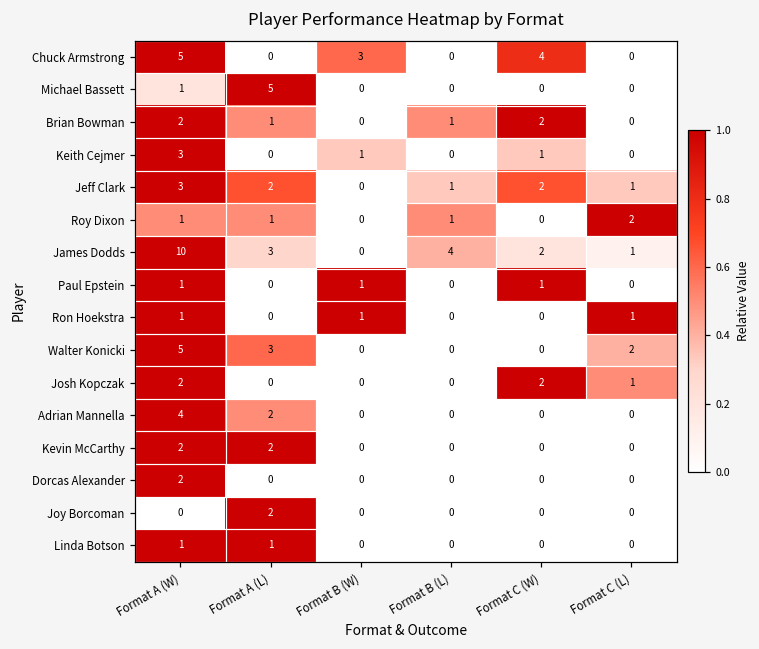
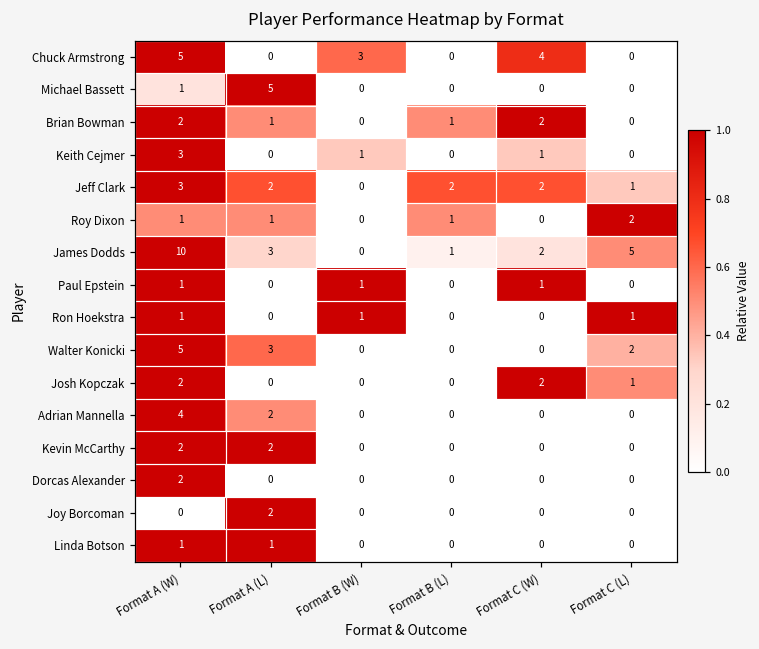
  {
    "Chuck Armstrong": {
      "Format A (W)": 5,
      "Format A (L)": 0,
      "Format B (W)": 3,
      "Format B (L)": 0,
      "Format C (W)": 4,
      "Format C (L)": 0
    },
    "Michael Bassett": {
      "Format A (W)": 1,
      "Format A (L)": 5,
      "Format B (W)": 0,
      "Format B (L)": 0,
      "Format C (W)": 0,
      "Format C (L)": 0
    },
    "Brian Bowman": {
      "Format A (W)": 2,
      "Format A (L)": 1,
      "Format B (W)": 0,
      "Format B (L)": 1,
      "Format C (W)": 2,
      "Format C (L)": 0
    },
    "Keith Cejmer": {
      "Format A (W)": 3,
      "Format A (L)": 0,
      "Format B (W)": 1,
      "Format B (L)": 0,
      "Format C (W)": 1,
      "Format C (L)": 0
    },
    "Jeff Clark": {
      "Format A (W)": 3,
      "Format A (L)": 2,
      "Format B (W)": 0,
-     "Format B (L)": 1,
+     "Format B (L)": 2,
      "Format C (W)": 2,
      "Format C (L)": 1
    },
    "Roy Dixon": {
      "Format A (W)": 1,
      "Format A (L)": 1,
      "Format B (W)": 0,
      "Format B (L)": 1,
      "Format C (W)": 0,
      "Format C (L)": 2
    },
    "James Dodds": {
      "Format A (W)": 10,
      "Format A (L)": 3,
      "Format B (W)": 0,
-     "Format B (L)": 4,
+     "Format B (L)": 1,
      "Format C (W)": 2,
-     "Format C (L)": 1
+     "Format C (L)": 5
    },
    "Paul Epstein": {
      "Format A (W)": 1,
      "Format A (L)": 0,
      "Format B (W)": 1,
      "Format B (L)": 0,
      "Format C (W)": 1,
      "Format C (L)": 0
    },
    "Ron Hoekstra": {
      "Format A (W)": 1,
      "Format A (L)": 0,
      "Format B (W)": 1,
      "Format B (L)": 0,
      "Format C (W)": 0,
      "Format C (L)": 1
    },
    "Walter Konicki": {
      "Format A (W)": 5,
      "Format A (L)": 3,
      "Format B (W)": 0,
      "Format B (L)": 0,
      "Format C (W)": 0,
      "Format C (L)": 2
    },
    "Josh Kopczak": {
      "Format A (W)": 2,
      "Format A (L)": 0,
      "Format B (W)": 0,
      "Format B (L)": 0,
      "Format C (W)": 2,
      "Format C (L)": 1
    },
    "Adrian Mannella": {
      "Format A (W)": 4,
      "Format A (L)": 2,
      "Format B (W)": 0,
      "Format B (L)": 0,
      "Format C (W)": 0,
      "Format C (L)": 0
    },
    "Kevin McCarthy": {
      "Format A (W)": 2,
      "Format A (L)": 2,
      "Format B (W)": 0,
      "Format B (L)": 0,
      "Format C (W)": 0,
      "Format C (L)": 0
    },
    "Dorcas Alexander": {
      "Format A (W)": 2,
      "Format A (L)": 0,
      "Format B (W)": 0,
      "Format B (L)": 0,
      "Format C (W)": 0,
      "Format C (L)": 0
    },
    "Joy Borcoman": {
      "Format A (W)": 0,
      "Format A (L)": 2,
      "Format B (W)": 0,
      "Format B (L)": 0,
      "Format C (W)": 0,
      "Format C (L)": 0
    },
    "Linda Botson": {
      "Format A (W)": 1,
      "Format A (L)": 1,
      "Format B (W)": 0,
      "Format B (L)": 0,
      "Format C (W)": 0,
      "Format C (L)": 0
    }
  }
